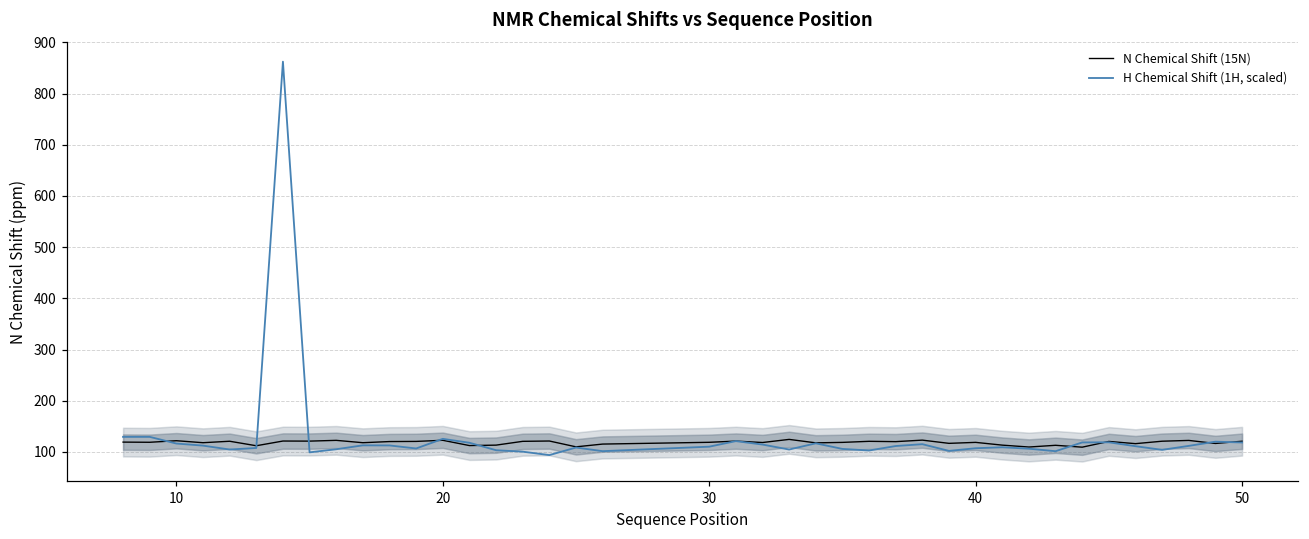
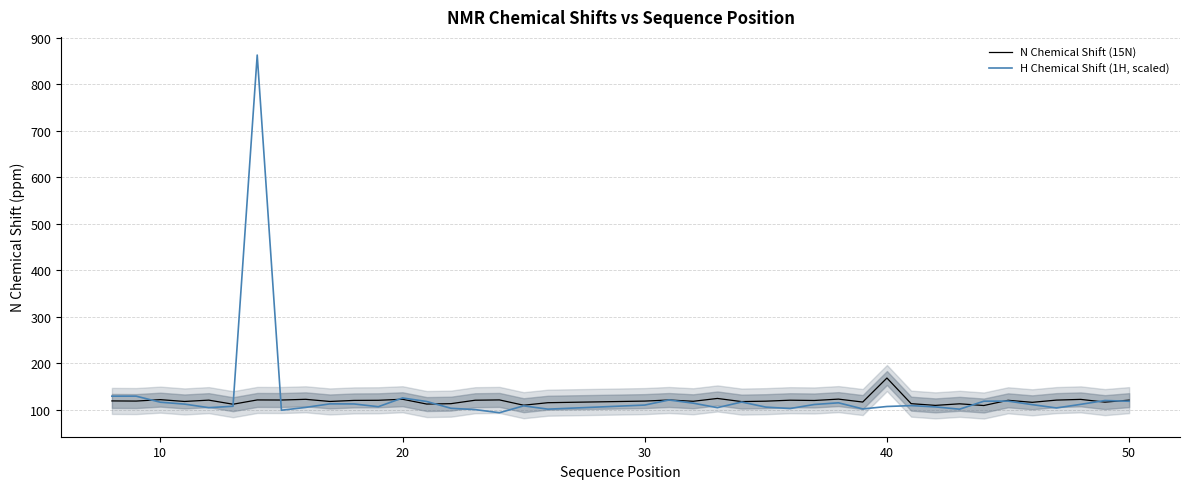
  {
    "N Chemical Shift (15N)": {
      "30": 120,
-     "40": 120
+     "40": 170
    }
  }
